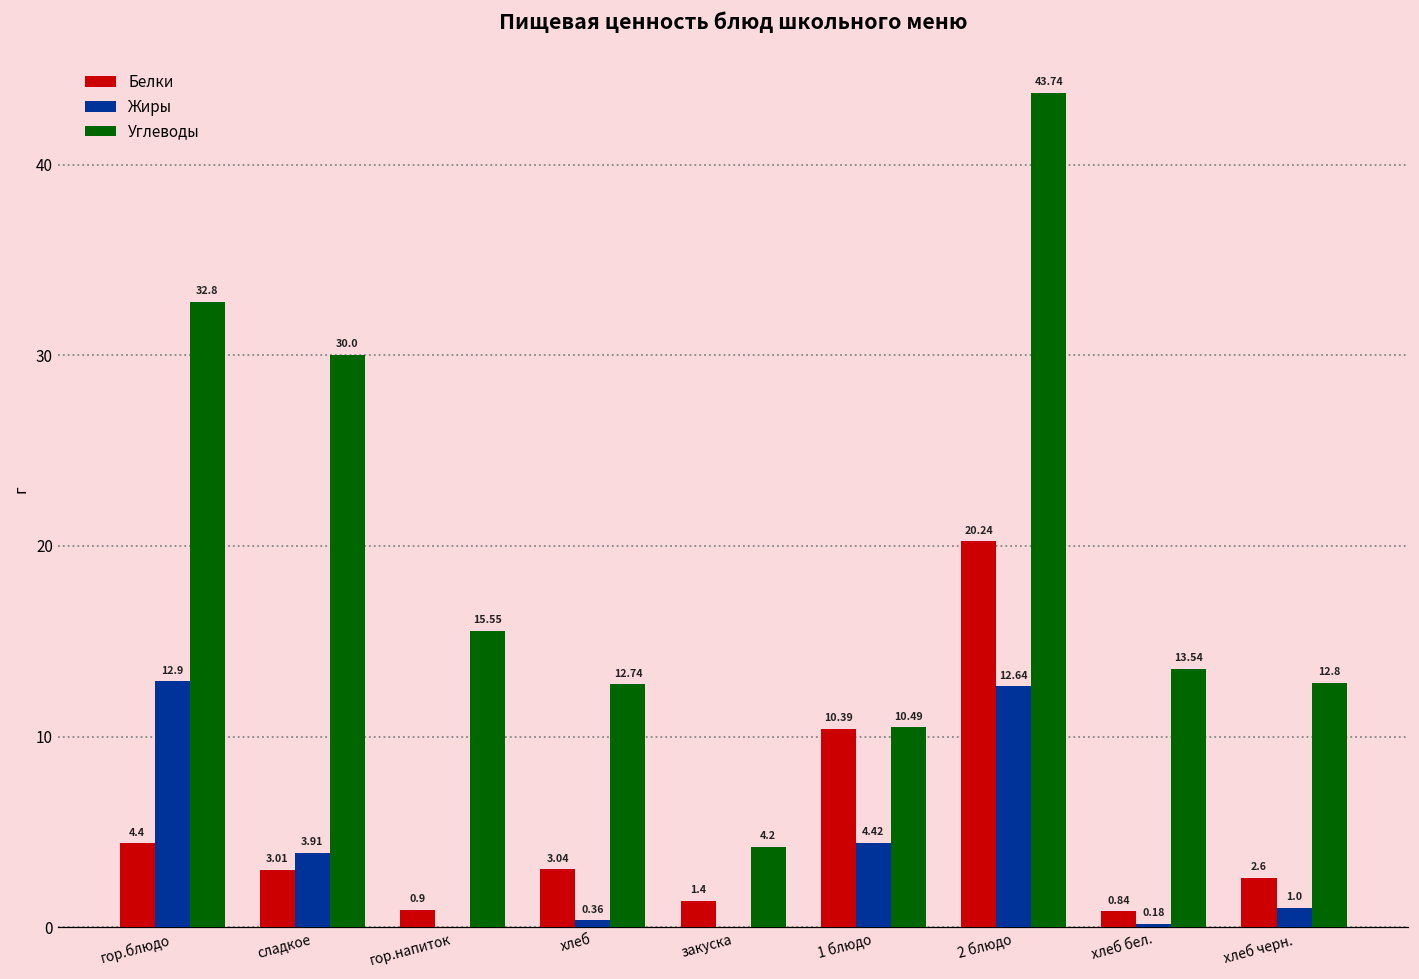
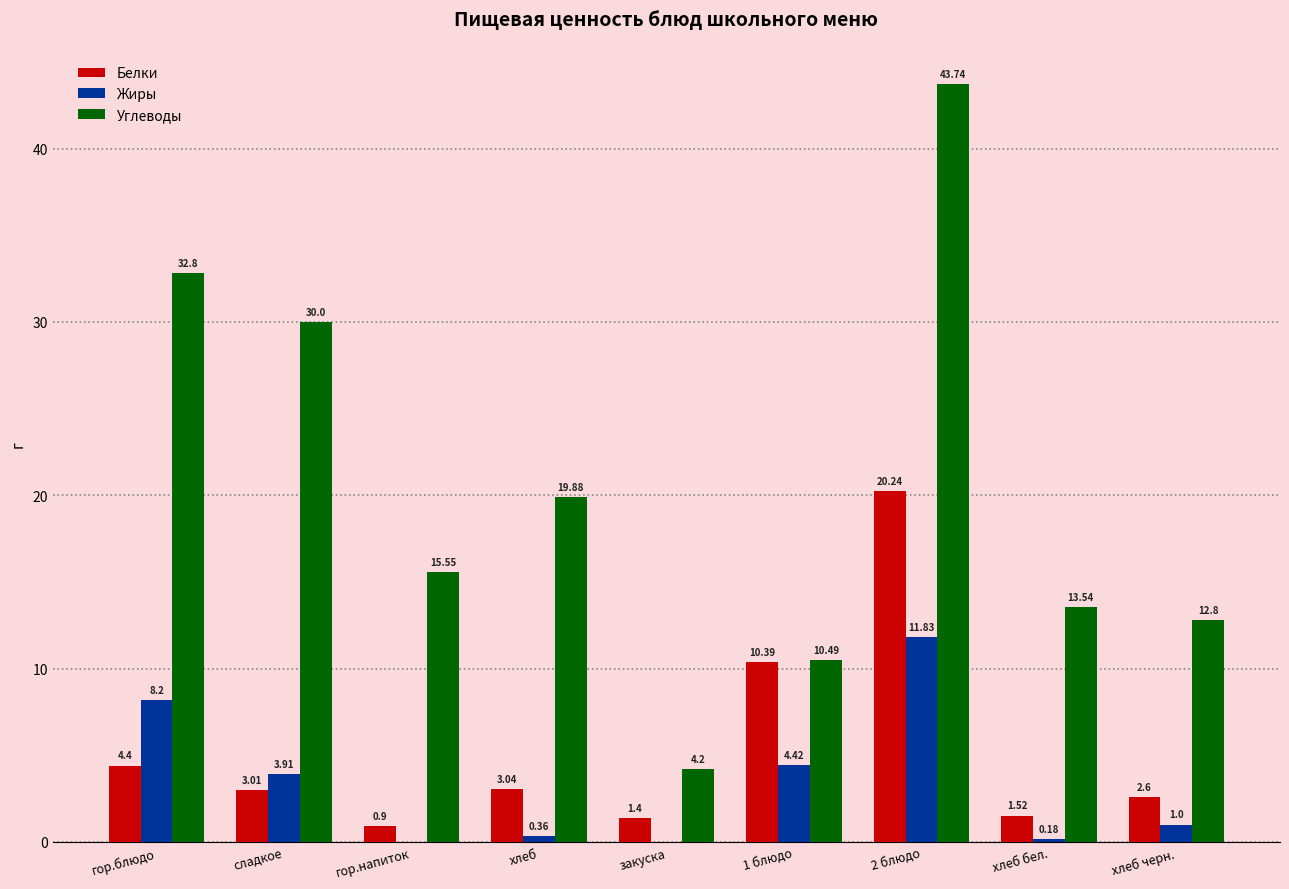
  {
    "Белки": {
      "гор.блюдо": 4.4,
      "сладкое": 3.01,
      "гор.напиток": 0.9,
      "хлеб": 3.04,
      "закуска": 1.4,
      "1 блюдо": 10.39,
      "2 блюдо": 20.24,
-     "хлеб бел.": 0.84,
+     "хлеб бел.": 1.52,
      "хлеб черн.": 2.6
    },
    "Жиры": {
-     "гор.блюдо": 12.9,
+     "гор.блюдо": 8.2,
      "сладкое": 3.91,
      "хлеб": 0.36,
      "1 блюдо": 4.42,
-     "2 блюдо": 12.64,
+     "2 блюдо": 11.83,
      "хлеб бел.": 0.18,
      "хлеб черн.": 1.0
    },
    "Углеводы": {
      "гор.блюдо": 32.8,
      "сладкое": 30.0,
      "гор.напиток": 15.55,
-     "хлеб": 12.74,
+     "хлеб": 19.88,
      "закуска": 4.2,
      "1 блюдо": 10.49,
      "2 блюдо": 43.74,
      "хлеб бел.": 13.54,
      "хлеб черн.": 12.8
    }
  }
